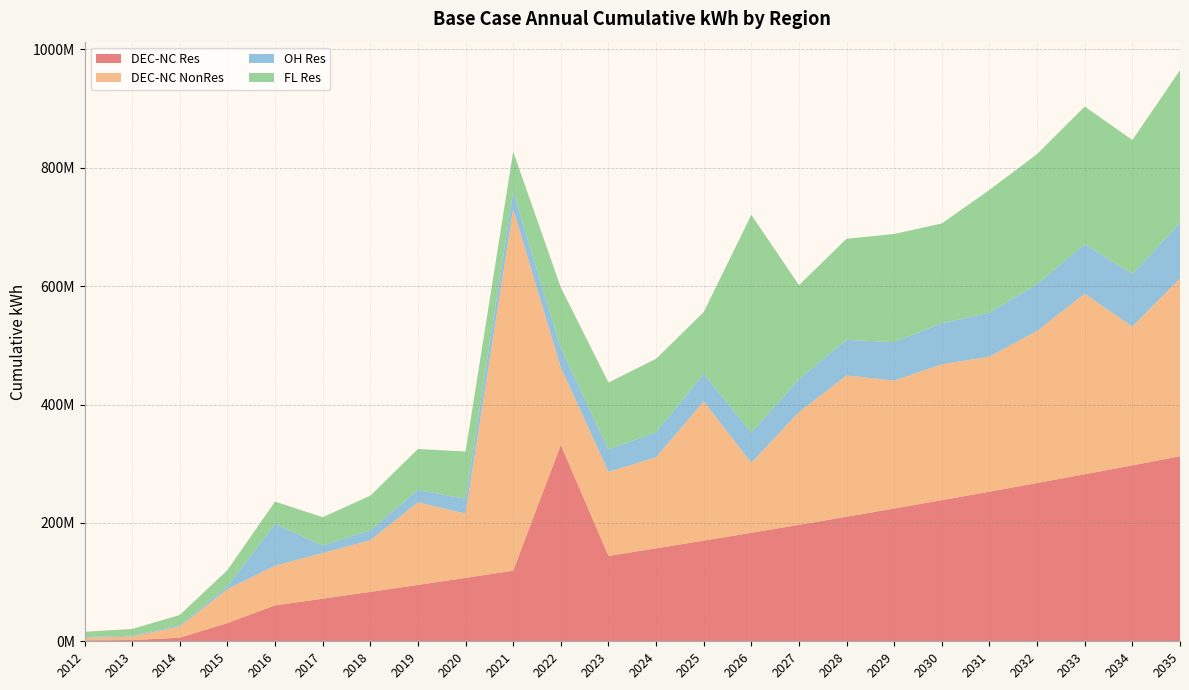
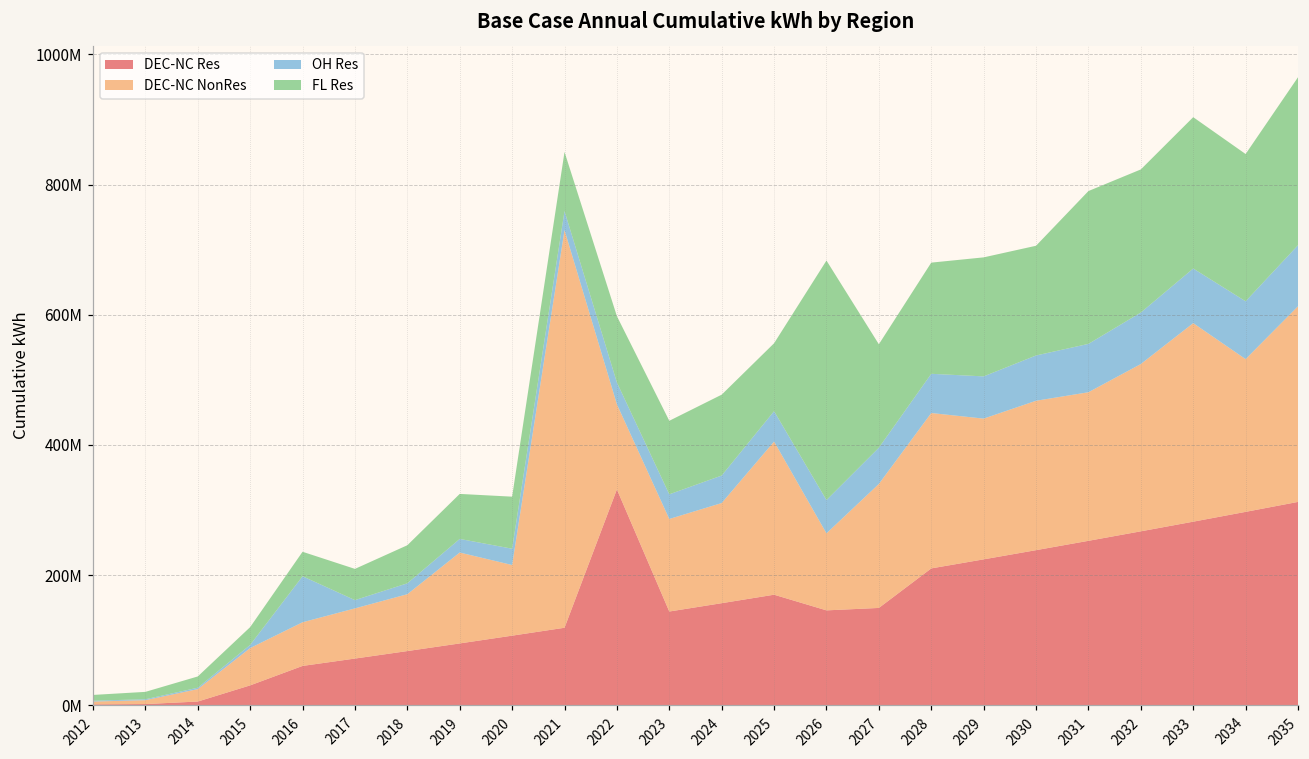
  {
    "DEC-NC Res": {
      "2014": 10000000,
      "2015": 30000000,
      "2016": 60000000,
      "2017": 70000000,
      "2018": 80000000,
      "2019": 100000000,
      "2020": 110000000,
      "2021": 120000000,
      "2022": 330000000,
      "2023": 140000000,
      "2024": 160000000,
      "2025": 170000000,
-     "2026": 180000000,
-     "2027": 200000000,
+     "2026": 150000000,
+     "2027": 150000000,
      "2028": 210000000,
      "2029": 220000000,
      "2030": 240000000,
      "2031": 250000000,
      "2032": 270000000,
      "2033": 280000000,
      "2034": 300000000,
      "2035": 310000000
    },
    "DEC-NC NonRes": {
      "2015": 60000000,
      "2016": 70000000,
      "2017": 80000000,
      "2018": 90000000,
      "2019": 140000000,
      "2020": 110000000,
      "2021": 610000000,
      "2022": 130000000,
      "2023": 140000000,
      "2024": 150000000,
      "2025": 240000000,
      "2026": 120000000,
      "2027": 190000000,
      "2028": 240000000,
      "2029": 220000000,
      "2030": 230000000,
      "2031": 230000000,
      "2032": 260000000,
      "2033": 300000000,
      "2034": 230000000,
      "2035": 300000000
    },
    "OH Res": {
      "2015": 0,
      "2016": 70000000,
      "2017": 10000000,
      "2018": 20000000,
      "2019": 20000000,
      "2020": 30000000,
      "2021": 30000000,
      "2022": 30000000,
      "2023": 40000000,
      "2024": 40000000,
      "2025": 50000000,
      "2026": 50000000,
      "2027": 60000000,
      "2028": 60000000,
      "2029": 60000000,
      "2030": 70000000,
      "2031": 70000000,
      "2032": 80000000,
      "2033": 80000000,
      "2034": 90000000,
      "2035": 90000000
    },
    "FL Res": {
      "2012": 10000000,
      "2013": 10000000,
      "2014": 20000000,
      "2015": 30000000,
      "2016": 40000000,
      "2017": 50000000,
      "2018": 60000000,
      "2019": 70000000,
      "2020": 80000000,
-     "2021": 70000000,
+     "2021": 90000000,
      "2022": 100000000,
      "2023": 110000000,
      "2024": 120000000,
      "2025": 100000000,
      "2026": 370000000,
      "2027": 160000000,
      "2028": 170000000,
      "2029": 180000000,
      "2030": 170000000,
-     "2031": 210000000,
+     "2031": 230000000,
      "2032": 220000000,
      "2033": 230000000,
      "2034": 230000000,
      "2035": 260000000
    }
  }
